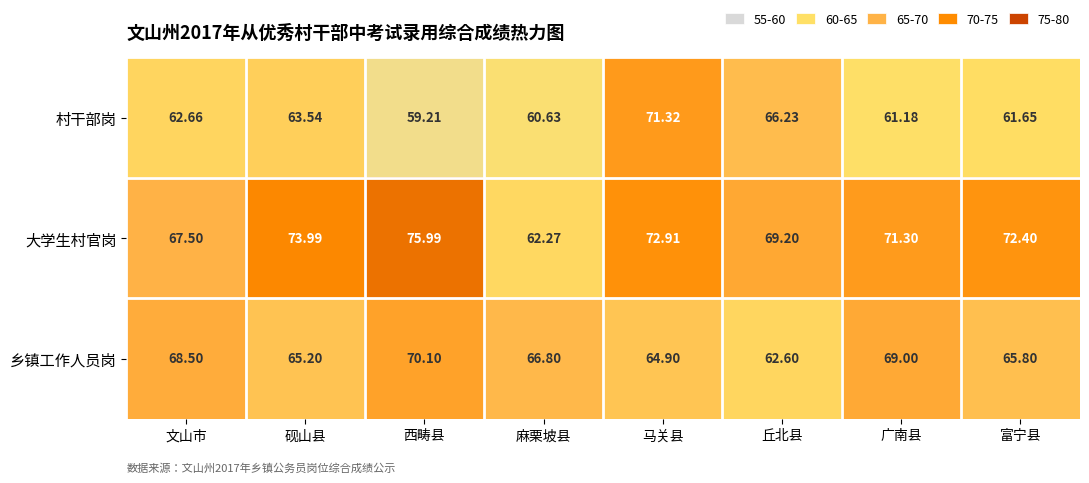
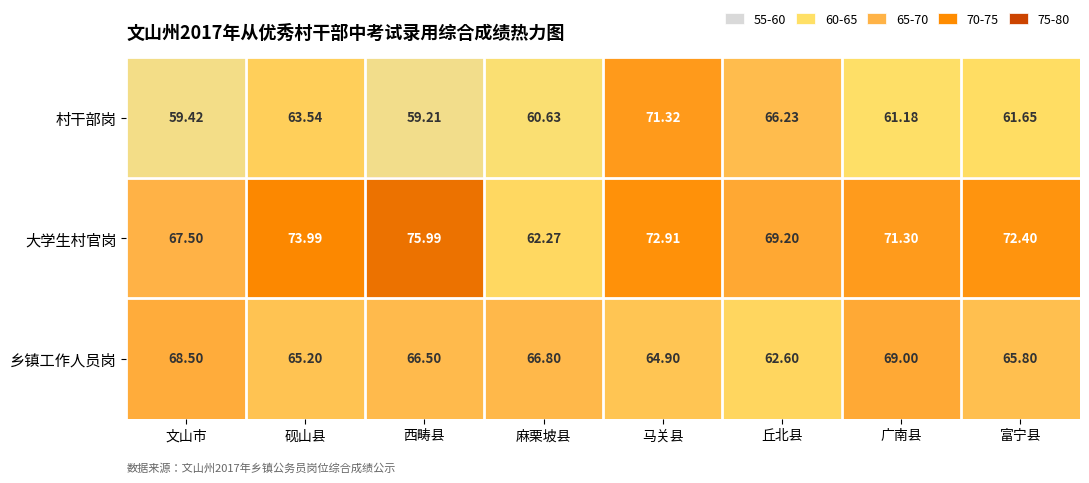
  {
    "村干部岗": {
-     "文山市": 62.66,
+     "文山市": 59.42,
      "砚山县": 63.54,
      "西畴县": 59.21,
      "麻栗坡县": 60.63,
      "马关县": 71.32,
      "丘北县": 66.23,
      "广南县": 61.18,
      "富宁县": 61.65
    },
    "大学生村官岗": {
      "文山市": 67.50,
      "砚山县": 73.99,
      "西畴县": 75.99,
      "麻栗坡县": 62.27,
      "马关县": 72.91,
      "丘北县": 69.20,
      "广南县": 71.30,
      "富宁县": 72.40
    },
    "乡镇工作人员岗": {
      "文山市": 68.50,
      "砚山县": 65.20,
-     "西畴县": 70.10,
+     "西畴县": 66.50,
      "麻栗坡县": 66.80,
      "马关县": 64.90,
      "丘北县": 62.60,
      "广南县": 69.00,
      "富宁县": 65.80
    }
  }
